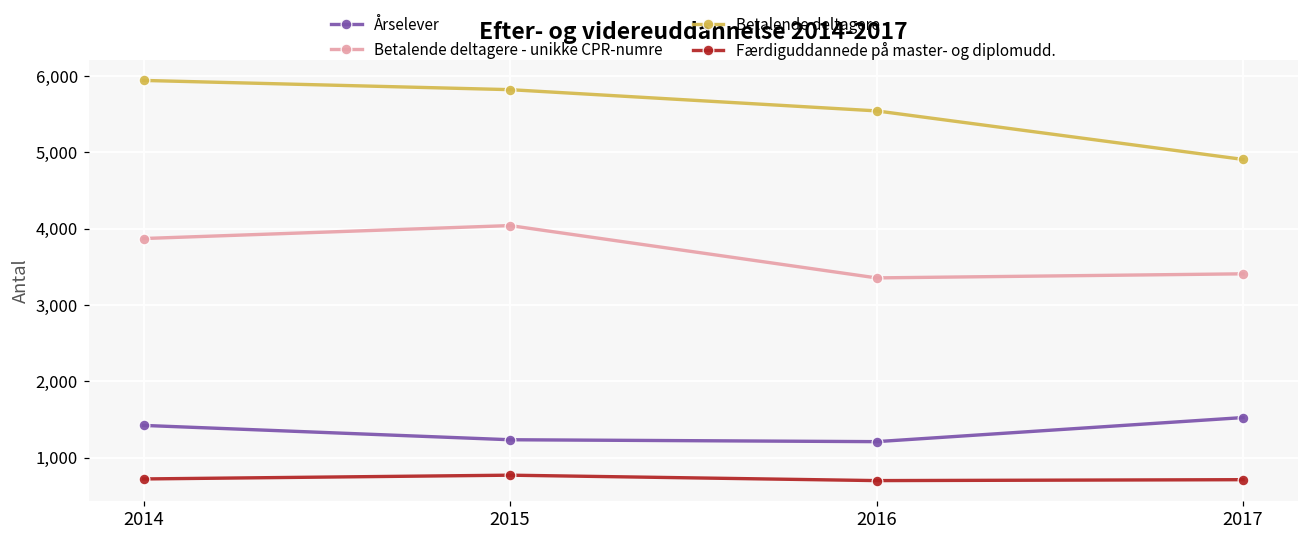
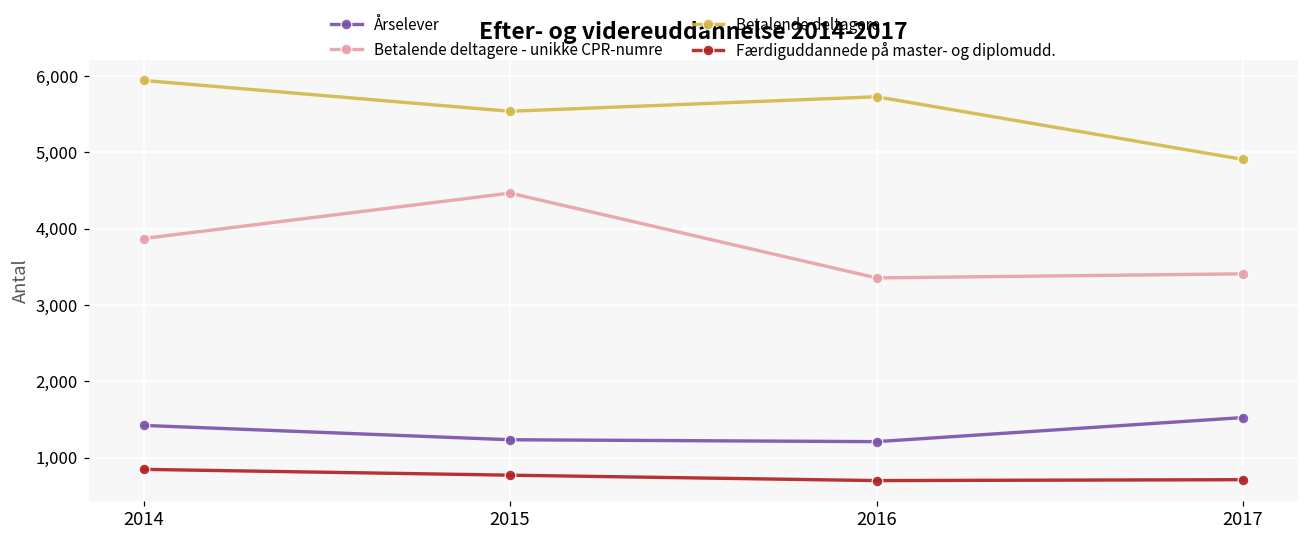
  {
    "Årselever": {
      "2014": "1,400",
      "2015": "1,200",
      "2016": "1,200",
      "2017": "1,500"
    },
    "Betalende deltagere - unikke CPR-numre": {
      "2014": "3,900",
-     "2015": "4,000",
+     "2015": "4,500",
      "2016": "3,400",
      "2017": "3,400"
    },
    "Betalende deltagere": {
      "2014": "5,900",
-     "2015": "5,800",
-     "2016": "5,500",
+     "2015": "5,500",
+     "2016": "5,700",
      "2017": "4,900"
    },
    "Færdiguddannede på master- og diplomudd.": {
-     "2014": "700",
+     "2014": "800",
      "2015": "800",
      "2016": "700",
      "2017": "700"
    }
  }
